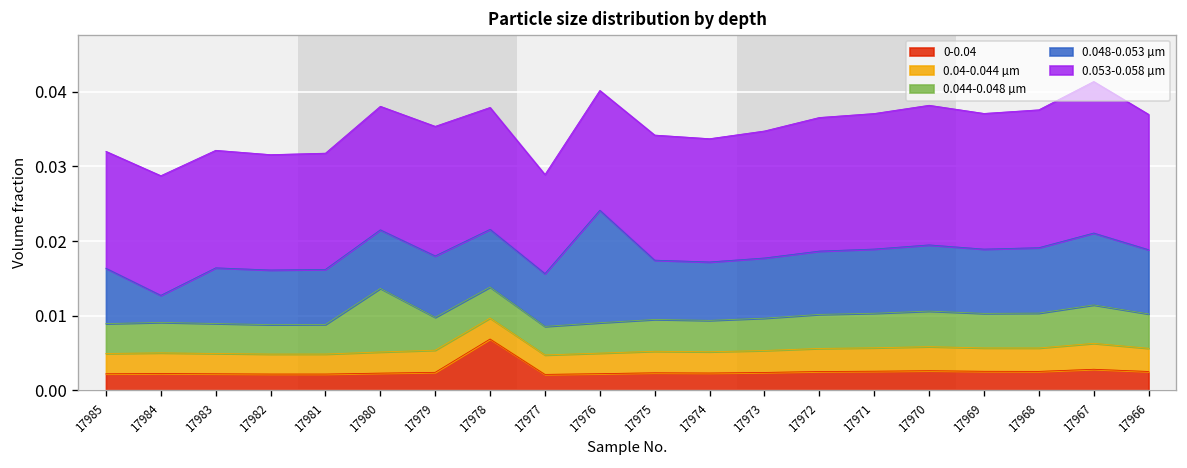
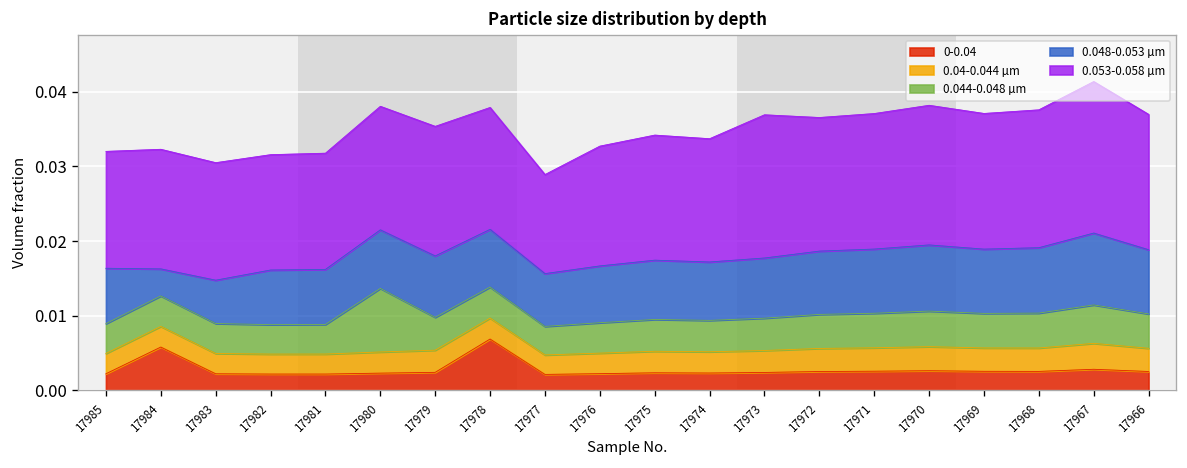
  {
    "0-0.04": {
      "17985": 0.002,
-     "17984": 0.002,
+     "17984": 0.006,
      "17983": 0.002,
      "17982": 0.002,
      "17981": 0.002,
      "17980": 0.002,
      "17979": 0.002,
      "17978": 0.007,
      "17977": 0.002,
      "17976": 0.002,
      "17975": 0.002,
      "17974": 0.002,
      "17973": 0.002,
      "17972": 0.003,
      "17971": 0.003,
      "17970": 0.003,
      "17969": 0.003,
      "17968": 0.003,
      "17967": 0.003,
      "17966": 0.003
    },
    "0.04-0.044 µm": {
      "17985": 0.003,
      "17984": 0.003,
      "17983": 0.003,
      "17982": 0.003,
      "17981": 0.003,
      "17980": 0.003,
      "17979": 0.003,
      "17978": 0.003,
      "17977": 0.003,
      "17976": 0.003,
      "17975": 0.003,
      "17974": 0.003,
      "17973": 0.003,
      "17972": 0.003,
      "17971": 0.003,
      "17970": 0.003,
      "17969": 0.003,
      "17968": 0.003,
      "17967": 0.003,
      "17966": 0.003
    },
    "0.044-0.048 µm": {
      "17985": 0.004,
      "17984": 0.004,
      "17983": 0.004,
      "17982": 0.004,
      "17981": 0.004,
      "17980": 0.009,
      "17979": 0.004,
      "17978": 0.004,
      "17977": 0.004,
      "17976": 0.004,
      "17975": 0.004,
      "17974": 0.004,
      "17973": 0.004,
      "17972": 0.005,
      "17971": 0.005,
      "17970": 0.005,
      "17969": 0.005,
      "17968": 0.005,
      "17967": 0.005,
      "17966": 0.005
    },
    "0.048-0.053 µm": {
      "17985": 0.007,
      "17984": 0.004,
-     "17983": 0.007,
+     "17983": 0.006,
      "17982": 0.007,
      "17981": 0.007,
      "17980": 0.008,
      "17979": 0.008,
      "17978": 0.008,
      "17977": 0.007,
-     "17976": 0.015,
+     "17976": 0.008,
      "17975": 0.008,
      "17974": 0.008,
      "17973": 0.008,
      "17972": 0.008,
      "17971": 0.009,
      "17970": 0.009,
      "17969": 0.009,
      "17968": 0.009,
      "17967": 0.010,
      "17966": 0.009
    },
    "0.053-0.058 µm": {
      "17985": 0.016,
      "17984": 0.016,
      "17983": 0.016,
      "17982": 0.015,
      "17981": 0.016,
      "17980": 0.017,
      "17979": 0.017,
      "17978": 0.016,
      "17977": 0.013,
      "17976": 0.016,
      "17975": 0.017,
      "17974": 0.017,
-     "17973": 0.017,
+     "17973": 0.019,
      "17972": 0.018,
      "17971": 0.018,
      "17970": 0.019,
      "17969": 0.018,
      "17968": 0.018,
      "17966": 0.018
    }
  }
